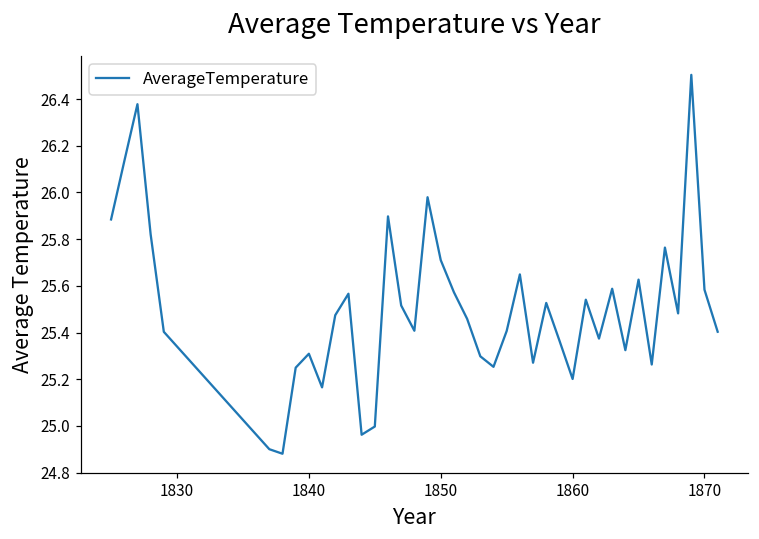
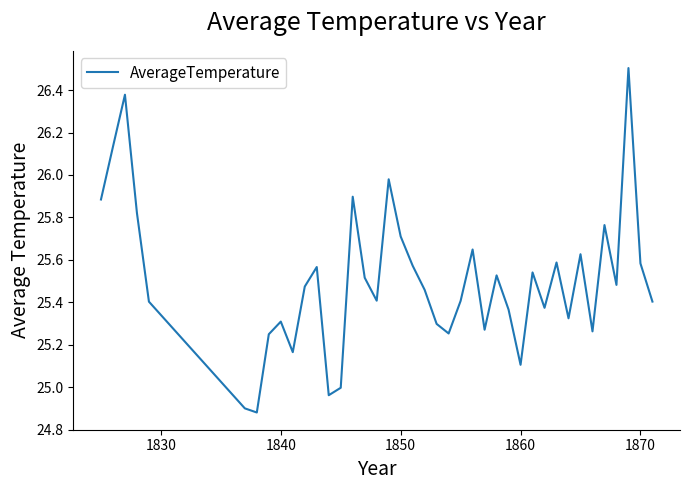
  {
    "1840": 25.31,
    "1850": 25.71,
-   "1860": 25.20,
+   "1860": 25.11,
    "1870": 25.58
  }
